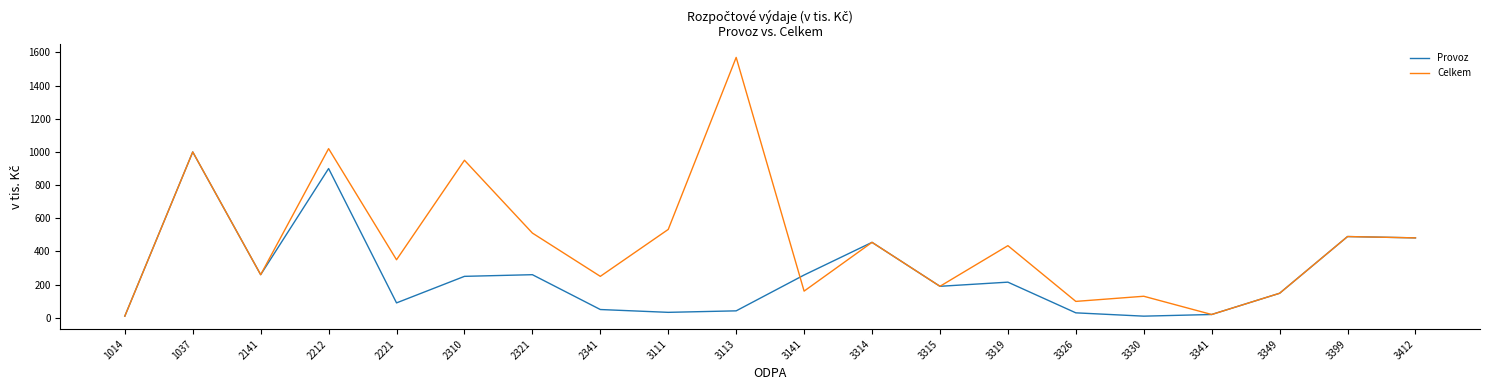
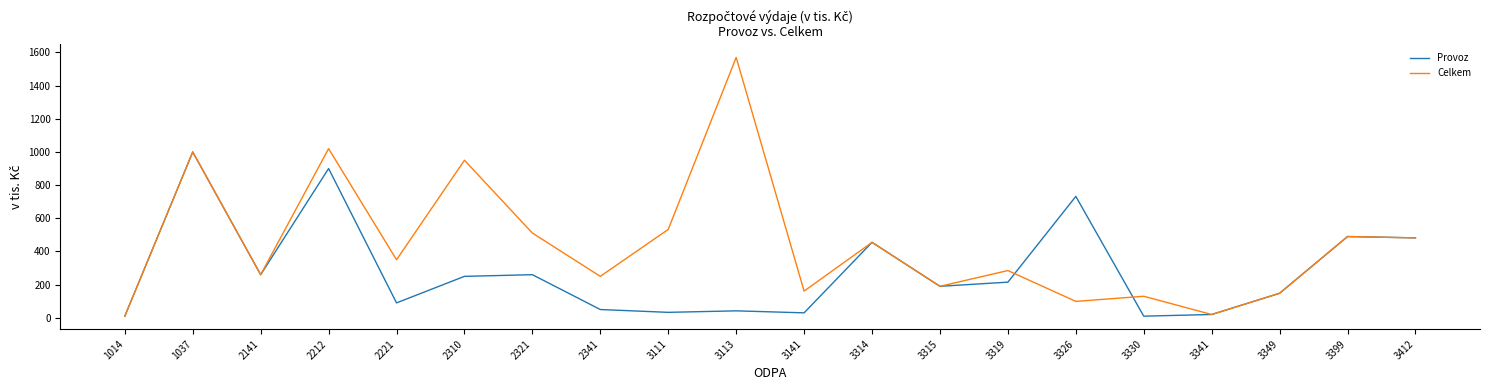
  {
    "Provoz": {
      "2212": 900,
      "2221": 90,
      "2310": 250,
      "2321": 260,
      "2341": 50,
      "3111": 30,
      "3113": 40,
-     "3141": 260,
+     "3141": 30,
      "3319": 220,
-     "3326": 30,
+     "3326": 730,
      "3330": 10
    },
    "Celkem": {
      "2212": 1020,
      "2221": 350,
      "2310": 950,
      "2321": 510,
      "2341": 250,
      "3111": 530,
      "3113": 1570,
      "3141": 160,
-     "3319": 440,
+     "3319": 290,
      "3326": 100,
      "3330": 130
    }
  }
